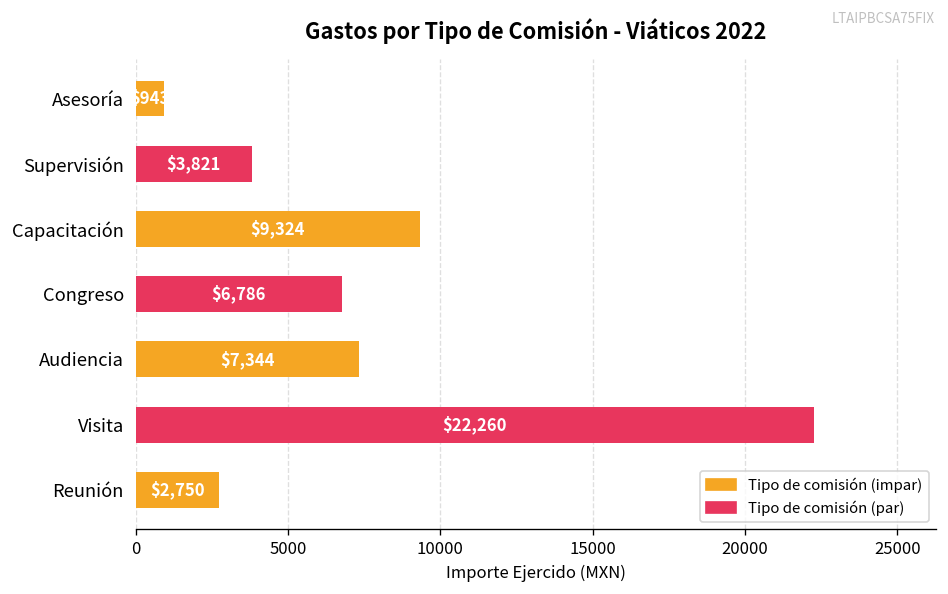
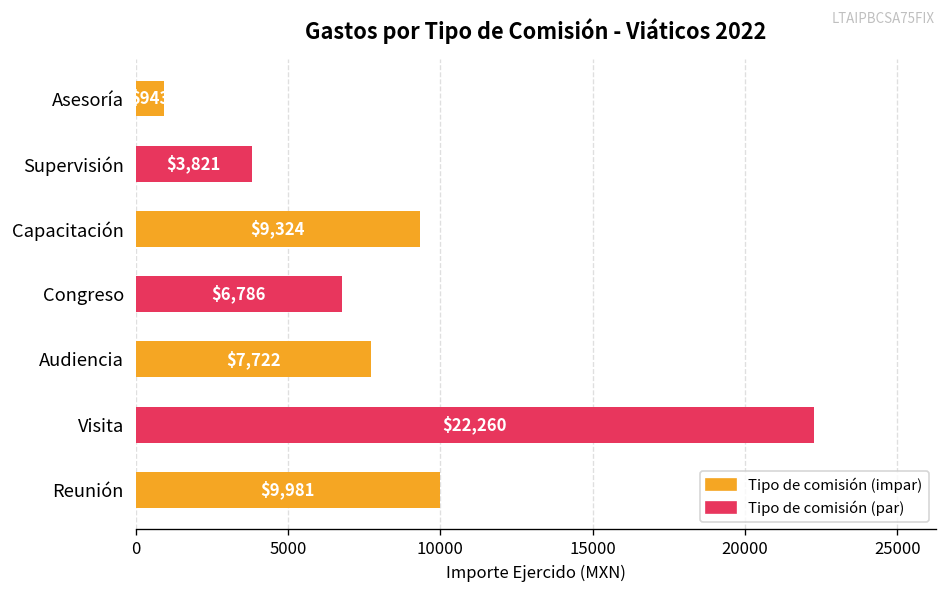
  {
    "Asesoría": "$943",
    "Supervisión": "$3,821",
    "Capacitación": "$9,324",
    "Congreso": "$6,786",
-   "Audiencia": "$7,344",
+   "Audiencia": "$7,722",
    "Visita": "$22,260",
-   "Reunión": "$2,750"
+   "Reunión": "$9,981"
  }
